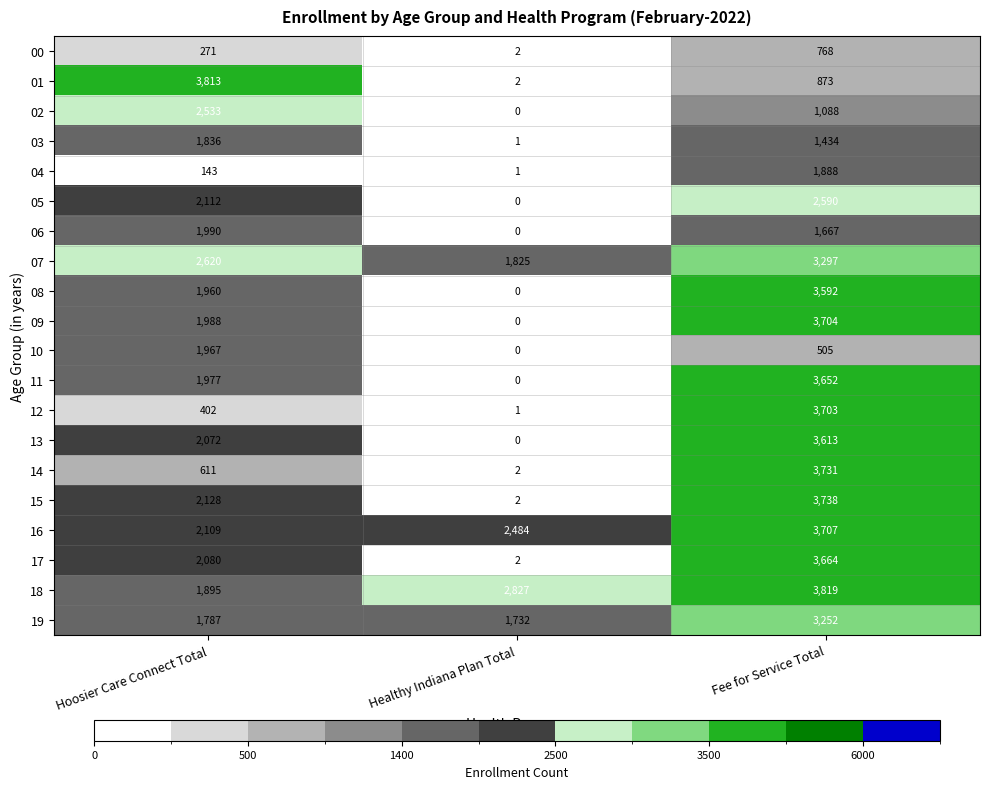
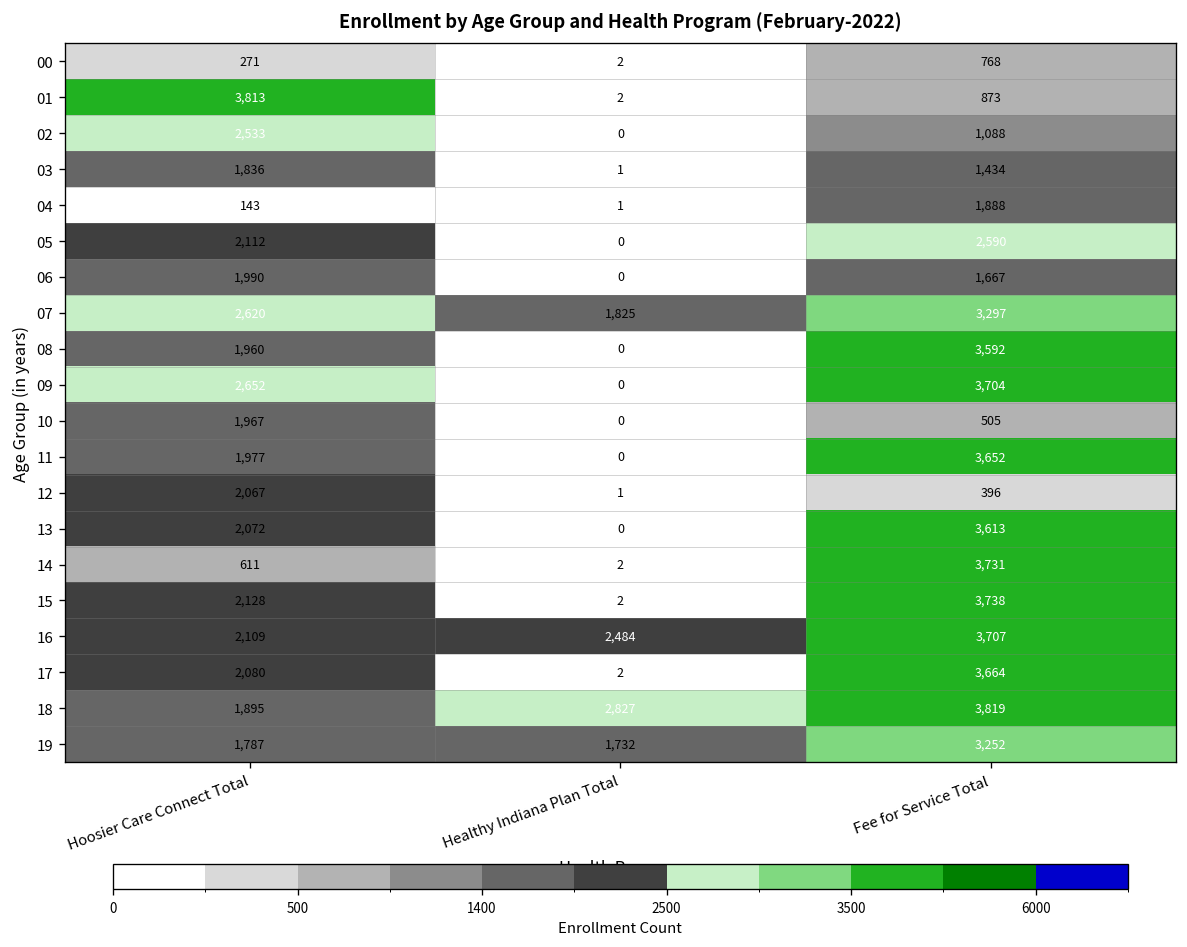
  {
    "00": {
      "Hoosier Care Connect Total": "271",
      "Healthy Indiana Plan Total": "2",
      "Fee for Service Total": "768"
    },
    "01": {
      "Hoosier Care Connect Total": "3,813",
      "Healthy Indiana Plan Total": "2",
      "Fee for Service Total": "873"
    },
    "02": {
      "Hoosier Care Connect Total": "2,533",
      "Healthy Indiana Plan Total": "0",
      "Fee for Service Total": "1,088"
    },
    "03": {
      "Hoosier Care Connect Total": "1,836",
      "Healthy Indiana Plan Total": "1",
      "Fee for Service Total": "1,434"
    },
    "04": {
      "Hoosier Care Connect Total": "143",
      "Healthy Indiana Plan Total": "1",
      "Fee for Service Total": "1,888"
    },
    "05": {
      "Hoosier Care Connect Total": "2,112",
      "Healthy Indiana Plan Total": "0",
      "Fee for Service Total": "2,590"
    },
    "06": {
      "Hoosier Care Connect Total": "1,990",
      "Healthy Indiana Plan Total": "0",
      "Fee for Service Total": "1,667"
    },
    "07": {
      "Hoosier Care Connect Total": "2,620",
      "Healthy Indiana Plan Total": "1,825",
      "Fee for Service Total": "3,297"
    },
    "08": {
      "Hoosier Care Connect Total": "1,960",
      "Healthy Indiana Plan Total": "0",
      "Fee for Service Total": "3,592"
    },
    "09": {
-     "Hoosier Care Connect Total": "1,988",
+     "Hoosier Care Connect Total": "2,652",
      "Healthy Indiana Plan Total": "0",
      "Fee for Service Total": "3,704"
    },
    "10": {
      "Hoosier Care Connect Total": "1,967",
      "Healthy Indiana Plan Total": "0",
      "Fee for Service Total": "505"
    },
    "11": {
      "Hoosier Care Connect Total": "1,977",
      "Healthy Indiana Plan Total": "0",
      "Fee for Service Total": "3,652"
    },
    "12": {
-     "Hoosier Care Connect Total": "402",
+     "Hoosier Care Connect Total": "2,067",
      "Healthy Indiana Plan Total": "1",
-     "Fee for Service Total": "3,703"
+     "Fee for Service Total": "396"
    },
    "13": {
      "Hoosier Care Connect Total": "2,072",
      "Healthy Indiana Plan Total": "0",
      "Fee for Service Total": "3,613"
    },
    "14": {
      "Hoosier Care Connect Total": "611",
      "Healthy Indiana Plan Total": "2",
      "Fee for Service Total": "3,731"
    },
    "15": {
      "Hoosier Care Connect Total": "2,128",
      "Healthy Indiana Plan Total": "2",
      "Fee for Service Total": "3,738"
    },
    "16": {
      "Hoosier Care Connect Total": "2,109",
      "Healthy Indiana Plan Total": "2,484",
      "Fee for Service Total": "3,707"
    },
    "17": {
      "Hoosier Care Connect Total": "2,080",
      "Healthy Indiana Plan Total": "2",
      "Fee for Service Total": "3,664"
    },
    "18": {
      "Hoosier Care Connect Total": "1,895",
      "Healthy Indiana Plan Total": "2,827",
      "Fee for Service Total": "3,819"
    },
    "19": {
      "Hoosier Care Connect Total": "1,787",
      "Healthy Indiana Plan Total": "1,732",
      "Fee for Service Total": "3,252"
    }
  }
